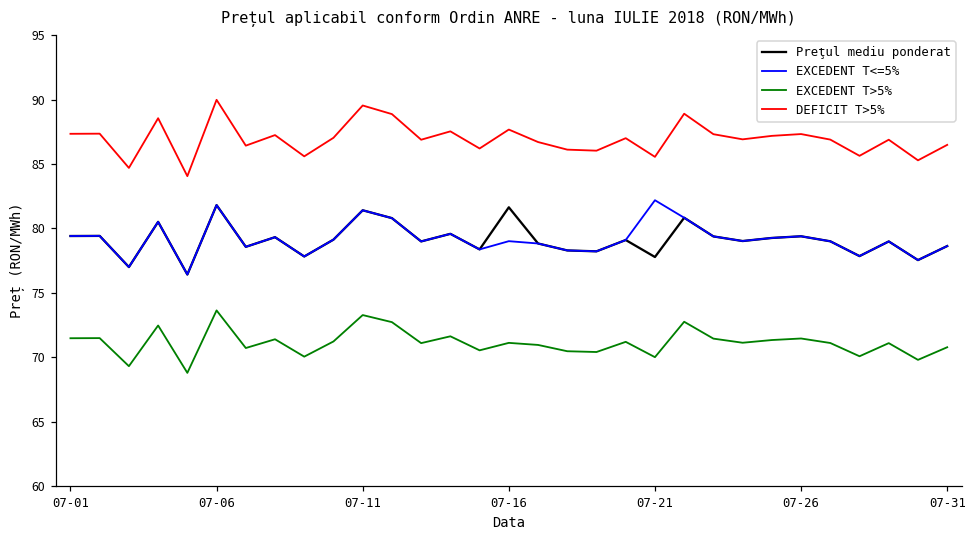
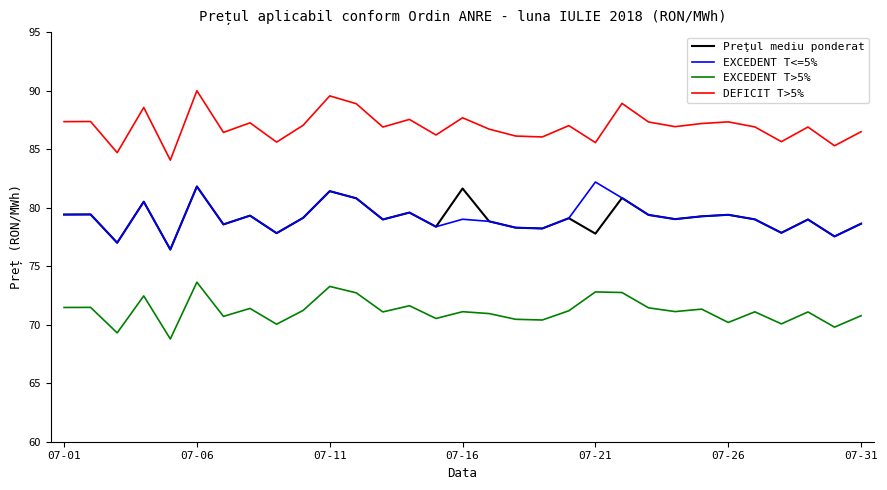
  {
    "Preţul mediu ponderat": {
      "07-16": 81.6,
      "07-21": 77.8
    },
    "EXCEDENT T<=5%": {
      "07-16": 79.0,
      "07-21": 82.2
    },
    "EXCEDENT T>5%": {
      "07-01": 71.5,
      "07-06": 73.6,
      "07-11": 73.3,
      "07-16": 71.1,
-     "07-21": 70.0,
-     "07-26": 71.5,
+     "07-21": 72.8,
+     "07-26": 70.2,
      "07-31": 70.8
    },
    "DEFICIT T>5%": {
      "07-01": 87.4,
      "07-06": 90.0,
      "07-11": 89.6,
      "07-16": 87.7,
      "07-21": 85.6,
      "07-26": 87.3,
      "07-31": 86.5
    }
  }
